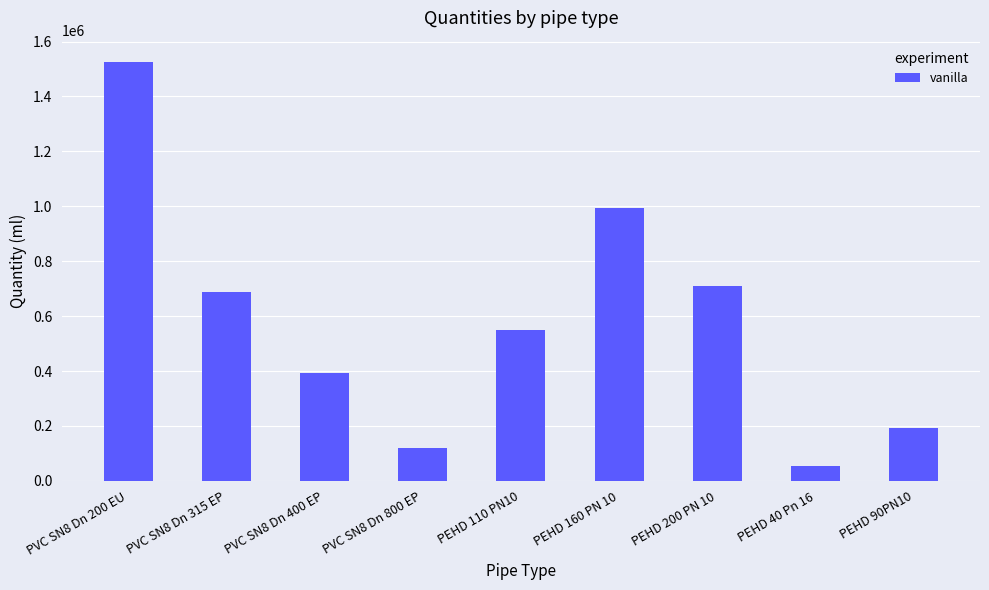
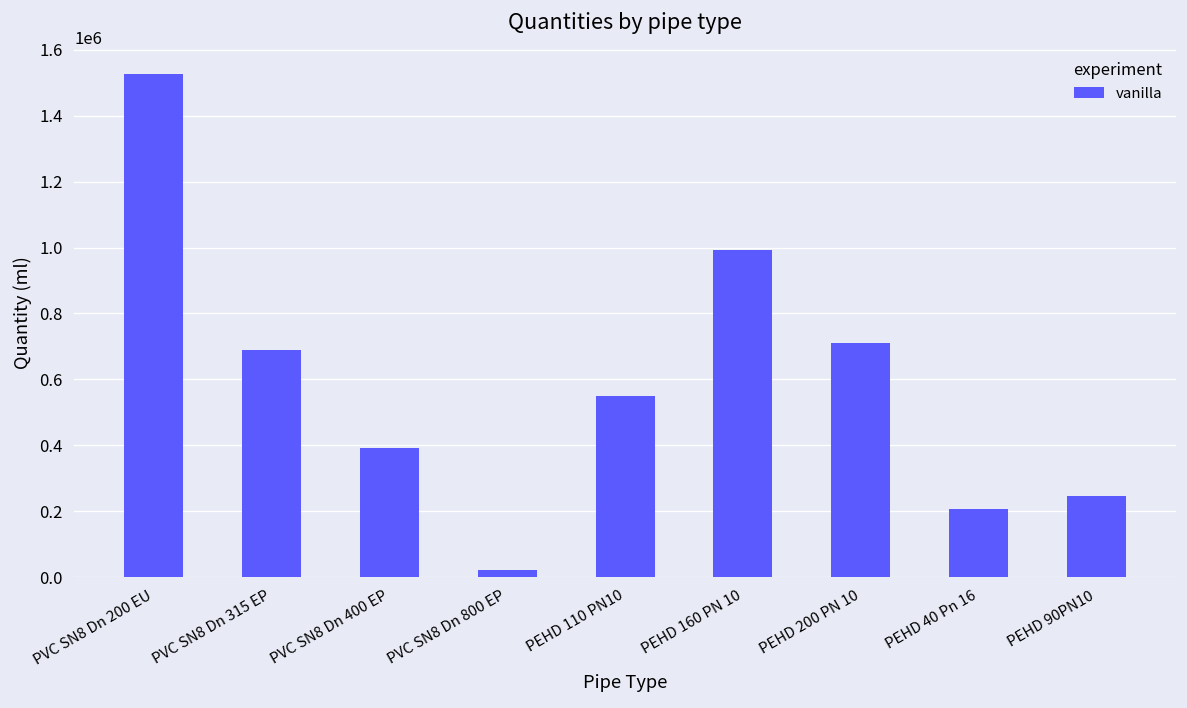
  {
    "PVC SN8 Dn 200 EU": 1530000,
    "PVC SN8 Dn 315 EP": 690000,
    "PVC SN8 Dn 400 EP": 390000,
-   "PVC SN8 Dn 800 EP": 120000,
+   "PVC SN8 Dn 800 EP": 20000,
    "PEHD 110 PN10": 550000,
    "PEHD 160 PN 10": 990000,
    "PEHD 200 PN 10": 710000,
-   "PEHD 40 Pn 16": 60000,
-   "PEHD 90PN10": 190000
+   "PEHD 40 Pn 16": 210000,
+   "PEHD 90PN10": 250000
  }
